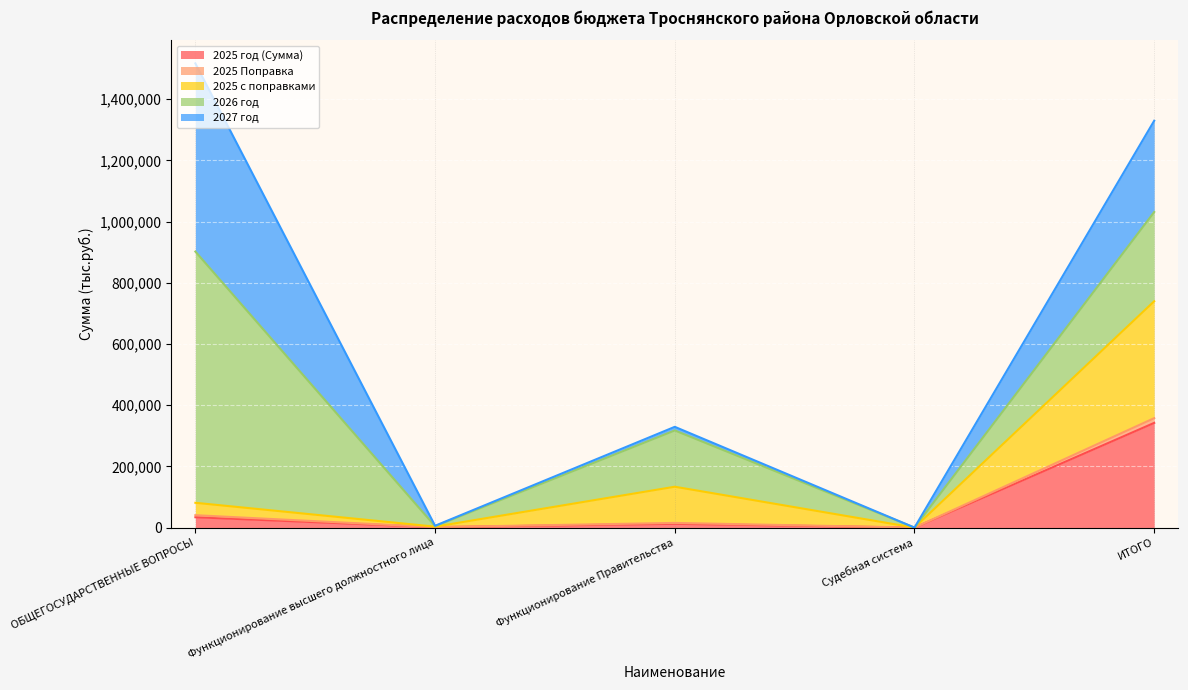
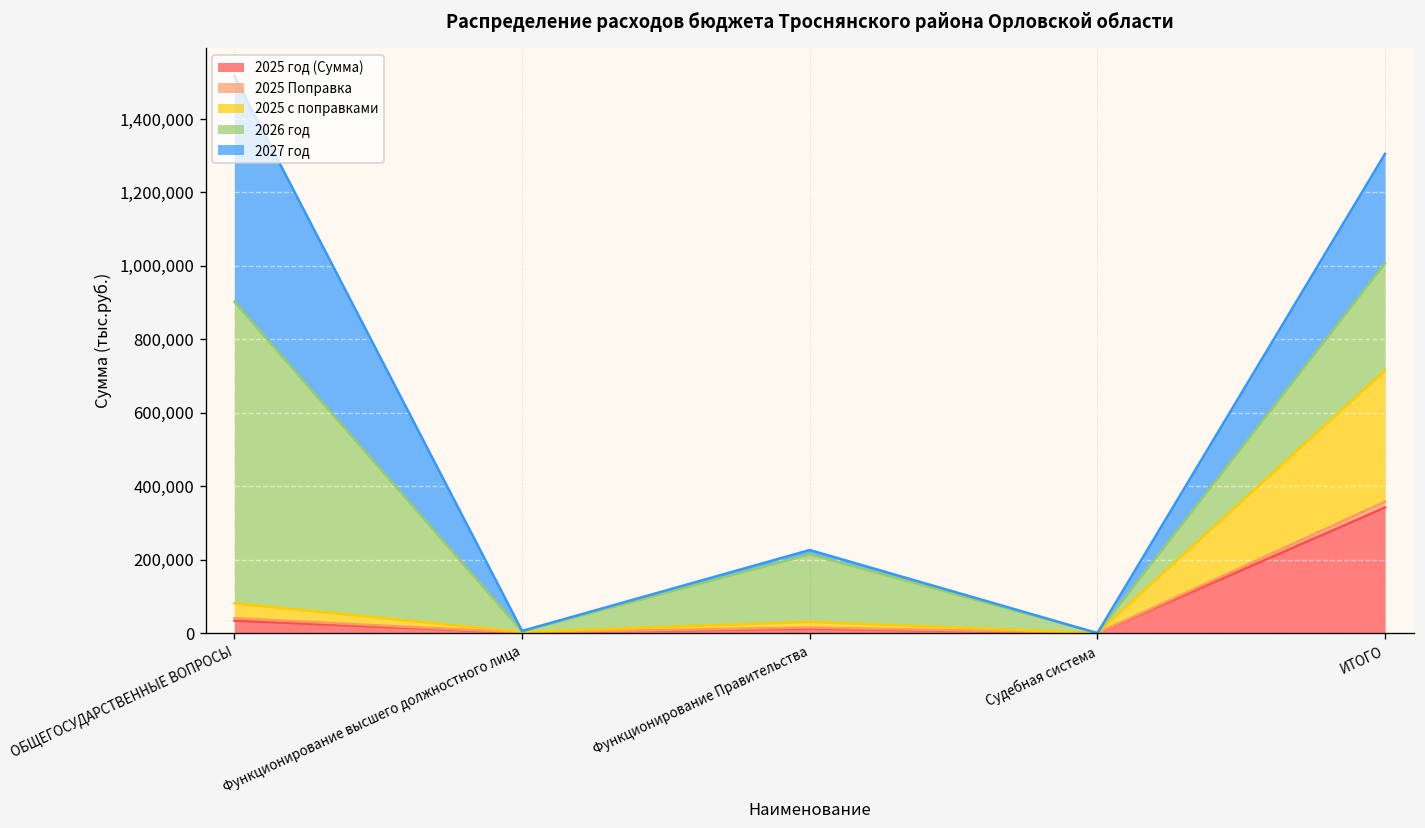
  {
    "2025 год (Сумма)": {
      "ИТОГО": "340,000"
    },
    "2025 Поправка": {
      "ИТОГО": "20,000"
    },
    "2025 с поправками": {
      "ОБЩЕГОСУДАРСТВЕННЫЕ ВОПРОСЫ": "40,000",
-     "Функционирование Правительства": "120,000",
-     "ИТОГО": "380,000"
+     "Функционирование Правительства": "20,000",
+     "ИТОГО": "360,000"
    },
    "2026 год": {
      "ОБЩЕГОСУДАРСТВЕННЫЕ ВОПРОСЫ": "820,000",
      "Функционирование Правительства": "180,000",
      "ИТОГО": "290,000"
    },
    "2027 год": {
      "Функционирование Правительства": "10,000",
      "ИТОГО": "300,000"
    }
  }
